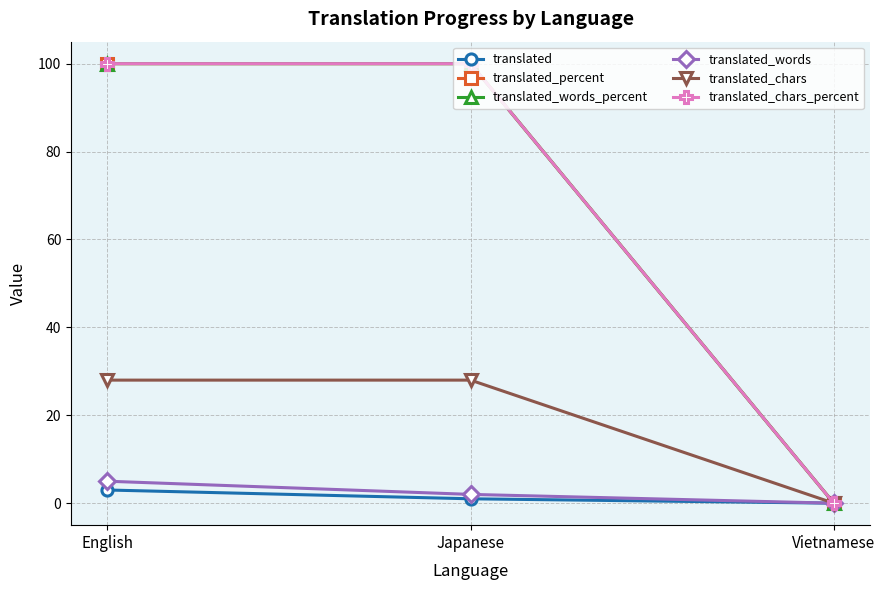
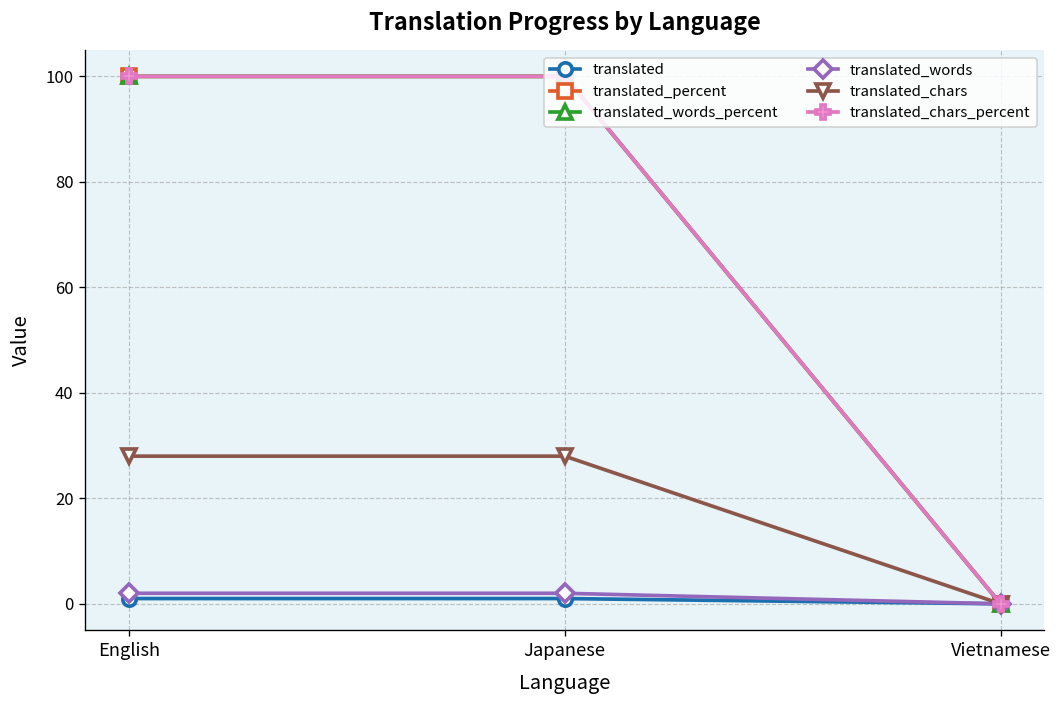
  {
    "translated": {
-     "English": 3,
+     "English": 1,
      "Japanese": 1
    },
    "translated_chars_percent": {
      "English": 100
    },
    "translated_words": {
-     "English": 5,
+     "English": 2,
      "Japanese": 2
    },
    "translated_chars": {
      "English": 28,
      "Japanese": 28
    }
  }
